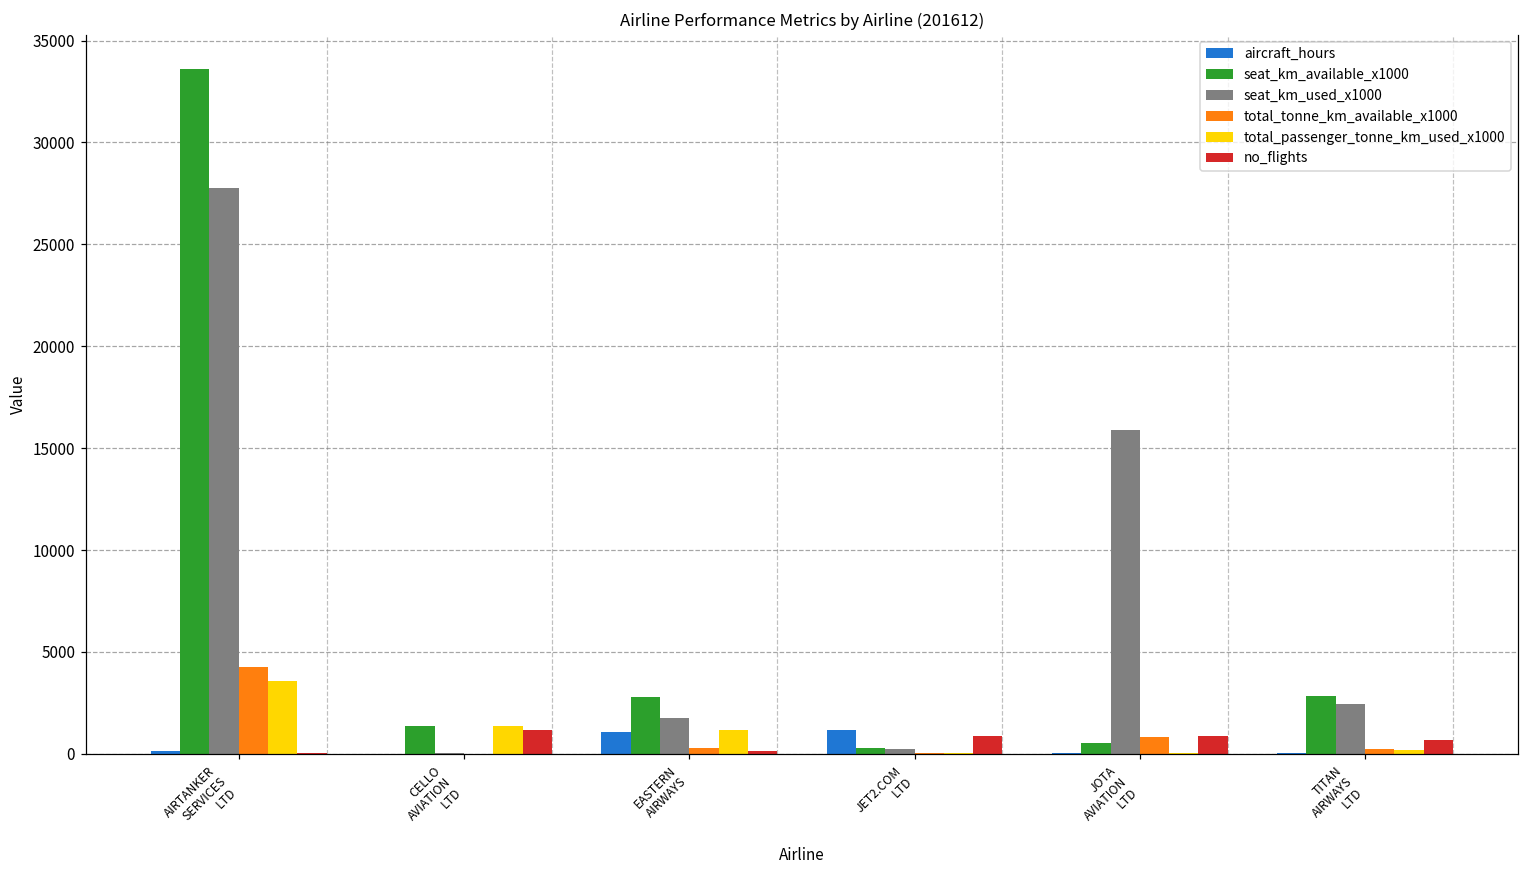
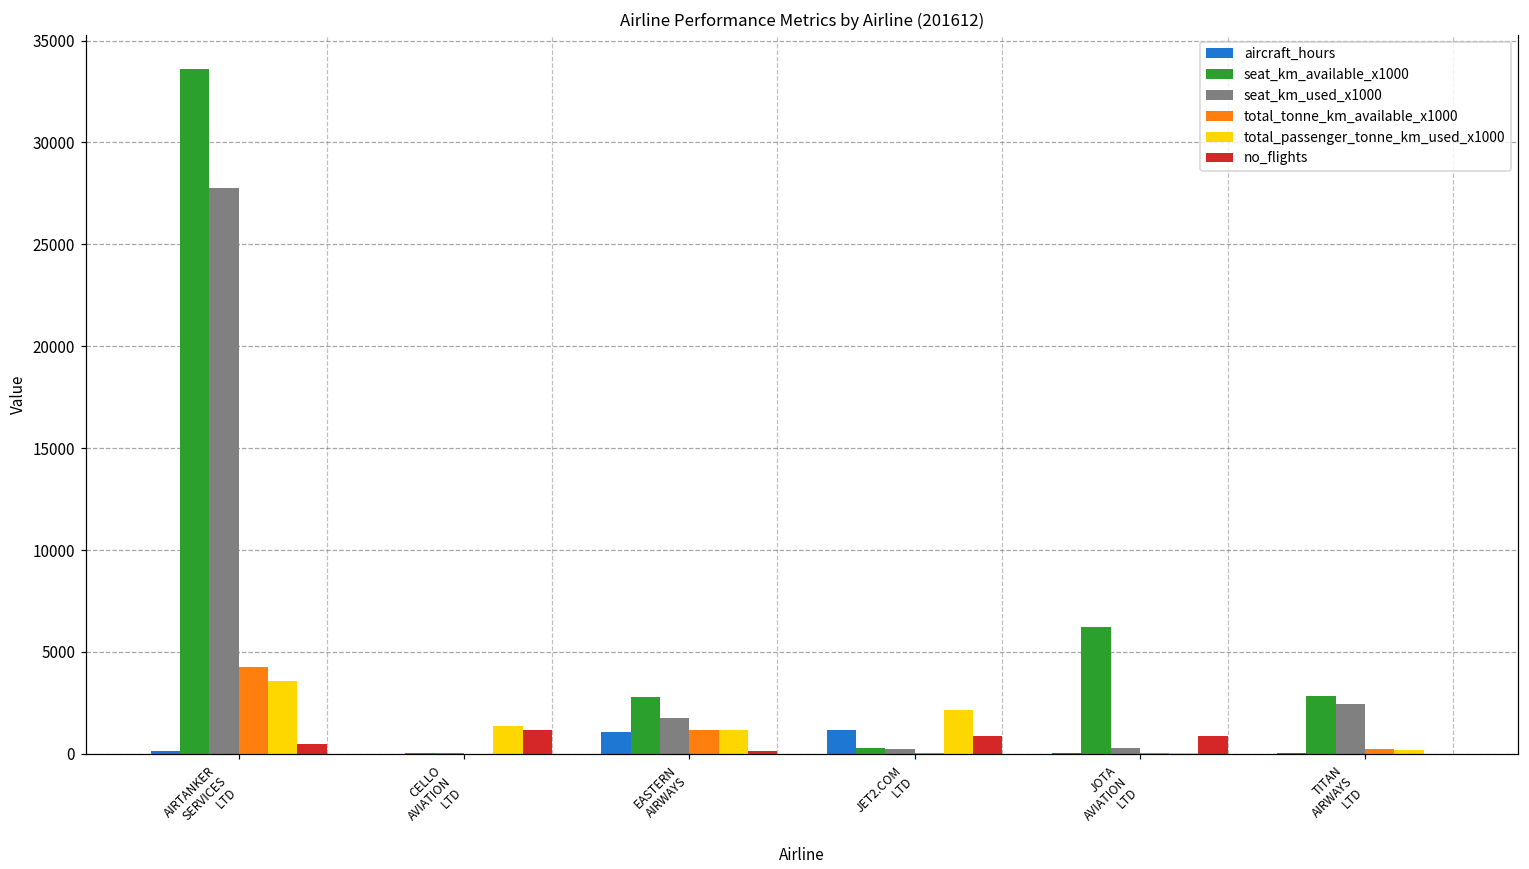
  {
    "aircraft_hours": {
      "AIRTANKER SERVICES LTD": 100,
      "EASTERN AIRWAYS": 1100,
      "JET2.COM LTD": 1100
    },
    "seat_km_available_x1000": {
      "AIRTANKER SERVICES LTD": 33600,
-     "CELLO AVIATION LTD": 1400,
+     "CELLO AVIATION LTD": 100,
      "EASTERN AIRWAYS": 2800,
      "JET2.COM LTD": 300,
-     "JOTA AVIATION LTD": 600,
+     "JOTA AVIATION LTD": 6200,
      "TITAN AIRWAYS LTD": 2800
    },
    "seat_km_used_x1000": {
      "AIRTANKER SERVICES LTD": 27800,
      "EASTERN AIRWAYS": 1800,
      "JET2.COM LTD": 200,
-     "JOTA AVIATION LTD": 15900,
+     "JOTA AVIATION LTD": 300,
      "TITAN AIRWAYS LTD": 2500
    },
    "total_tonne_km_available_x1000": {
      "AIRTANKER SERVICES LTD": 4300,
-     "EASTERN AIRWAYS": 300,
-     "JOTA AVIATION LTD": 800,
+     "EASTERN AIRWAYS": 1200,
+     "JOTA AVIATION LTD": 100,
      "TITAN AIRWAYS LTD": 200
    },
    "total_passenger_tonne_km_used_x1000": {
      "AIRTANKER SERVICES LTD": 3600,
      "CELLO AVIATION LTD": 1400,
      "EASTERN AIRWAYS": 1200,
-     "JET2.COM LTD": 0,
+     "JET2.COM LTD": 2200,
      "TITAN AIRWAYS LTD": 200
    },
    "no_flights": {
-     "AIRTANKER SERVICES LTD": 0,
+     "AIRTANKER SERVICES LTD": 500,
      "CELLO AVIATION LTD": 1200,
      "JET2.COM LTD": 900,
      "JOTA AVIATION LTD": 900,
-     "TITAN AIRWAYS LTD": 700
+     "TITAN AIRWAYS LTD": 0
    }
  }
